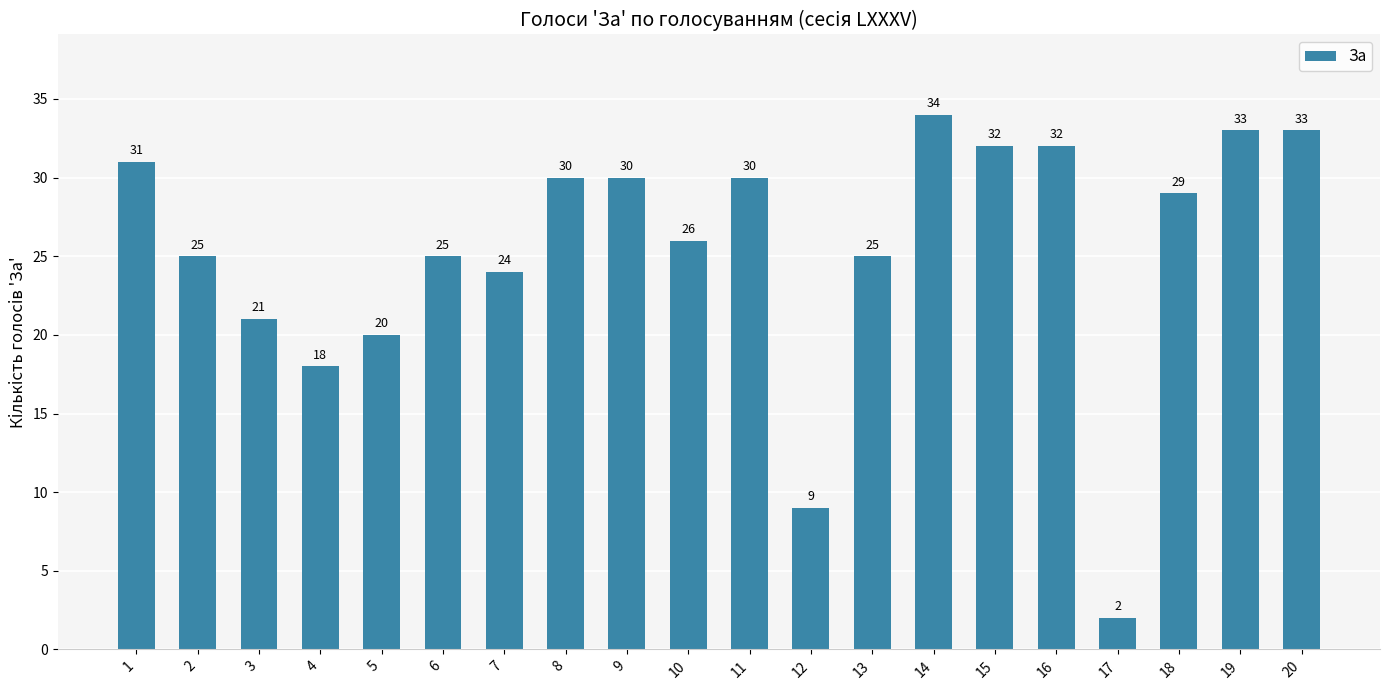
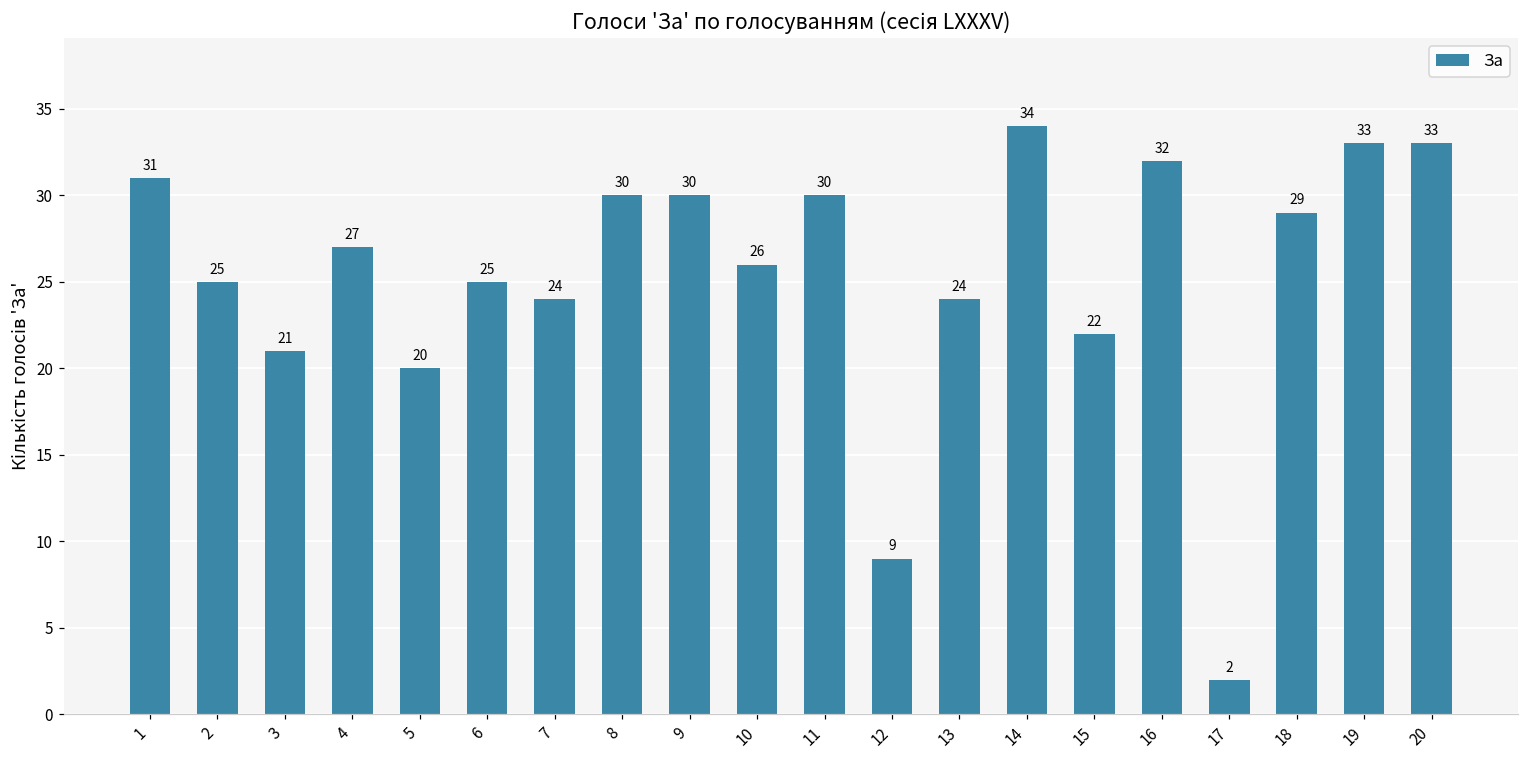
  {
    "1": 31,
    "2": 25,
    "3": 21,
-   "4": 18,
+   "4": 27,
    "5": 20,
    "6": 25,
    "7": 24,
    "8": 30,
    "9": 30,
    "10": 26,
    "11": 30,
    "12": 9,
-   "13": 25,
+   "13": 24,
    "14": 34,
-   "15": 32,
+   "15": 22,
    "16": 32,
    "17": 2,
    "18": 29,
    "19": 33,
    "20": 33
  }
